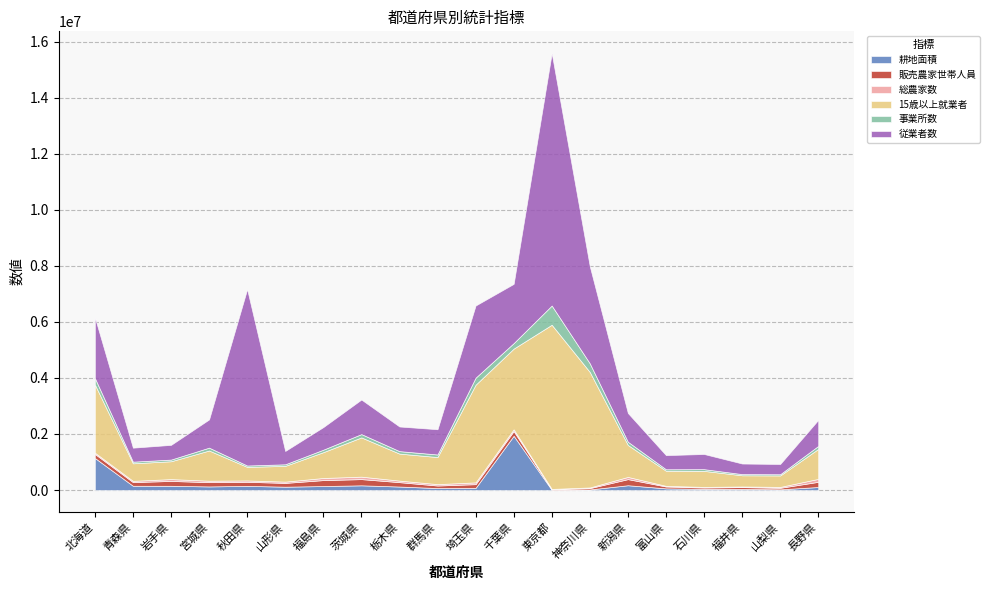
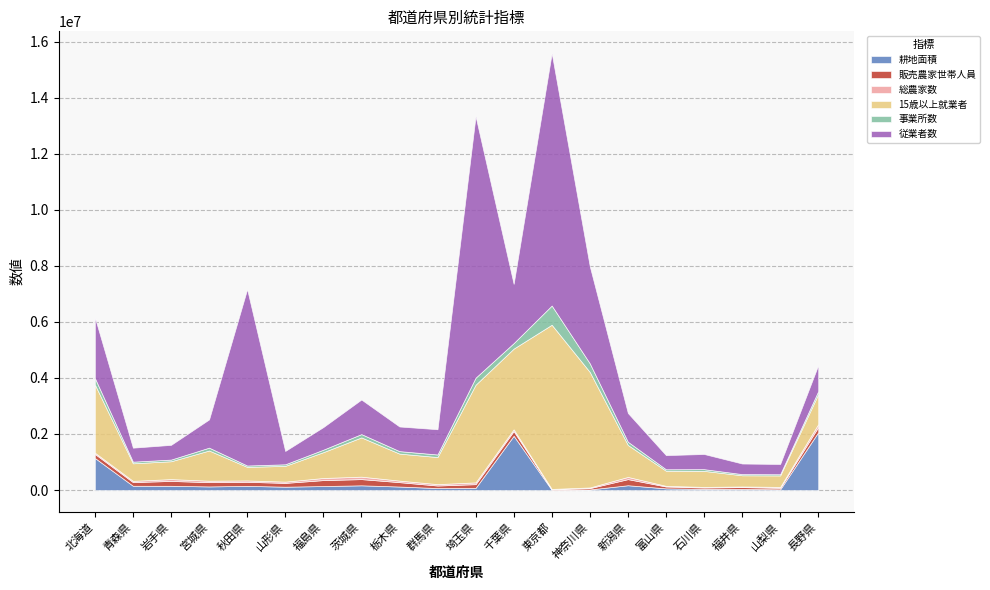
  {
    "耕地面積": {
      "北海道": 1100000,
      "青森県": 200000,
      "岩手県": 200000,
      "宮城県": 100000,
      "秋田県": 100000,
      "山形県": 100000,
      "福島県": 100000,
      "茨城県": 200000,
      "栃木県": 100000,
      "千葉県": 1900000,
      "新潟県": 200000,
-     "長野県": 100000
+     "長野県": 2100000
    },
    "販売農家世帯人員": {
      "長野県": 200000
    },
    "事業所数": {
      "北海道": 200000,
      "宮城県": 100000,
      "茨城県": 100000,
      "群馬県": 100000,
      "埼玉県": 300000,
      "千葉県": 200000,
      "東京都": 700000,
      "神奈川県": 300000,
      "新潟県": 100000,
      "長野県": 100000
    },
    "従業者数": {
      "北海道": 2200000,
      "青森県": 500000,
      "岩手県": 500000,
      "宮城県": 1000000,
      "秋田県": 6300000,
      "山形県": 500000,
      "福島県": 800000,
      "茨城県": 1200000,
      "栃木県": 900000,
      "群馬県": 900000,
-     "埼玉県": 2600000,
+     "埼玉県": 9300000,
      "千葉県": 2100000,
      "東京都": 9000000,
      "神奈川県": 3500000,
      "新潟県": 1000000,
      "富山県": 500000,
      "石川県": 500000,
      "福井県": 400000,
      "山梨県": 400000,
      "長野県": 900000
    }
  }
